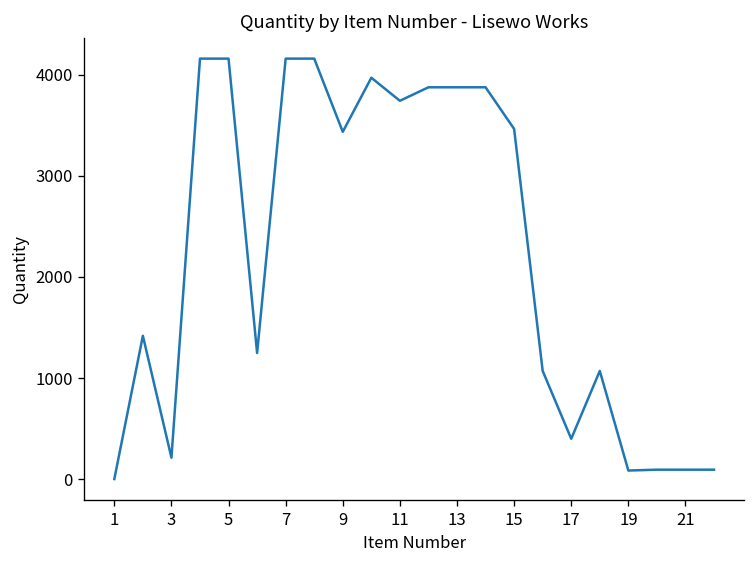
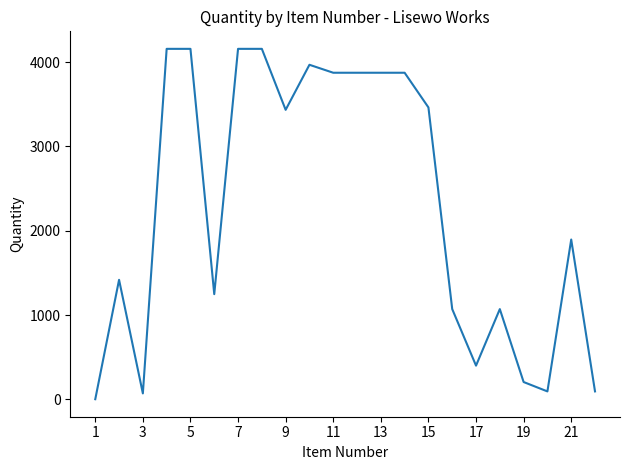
  {
    "1": 0,
-   "3": 200,
+   "3": 100,
    "5": 4200,
    "7": 4200,
    "9": 3400,
-   "11": 3700,
+   "11": 3900,
    "13": 3900,
    "15": 3500,
    "17": 400,
-   "19": 100,
-   "21": 100
+   "19": 200,
+   "21": 1900
  }
